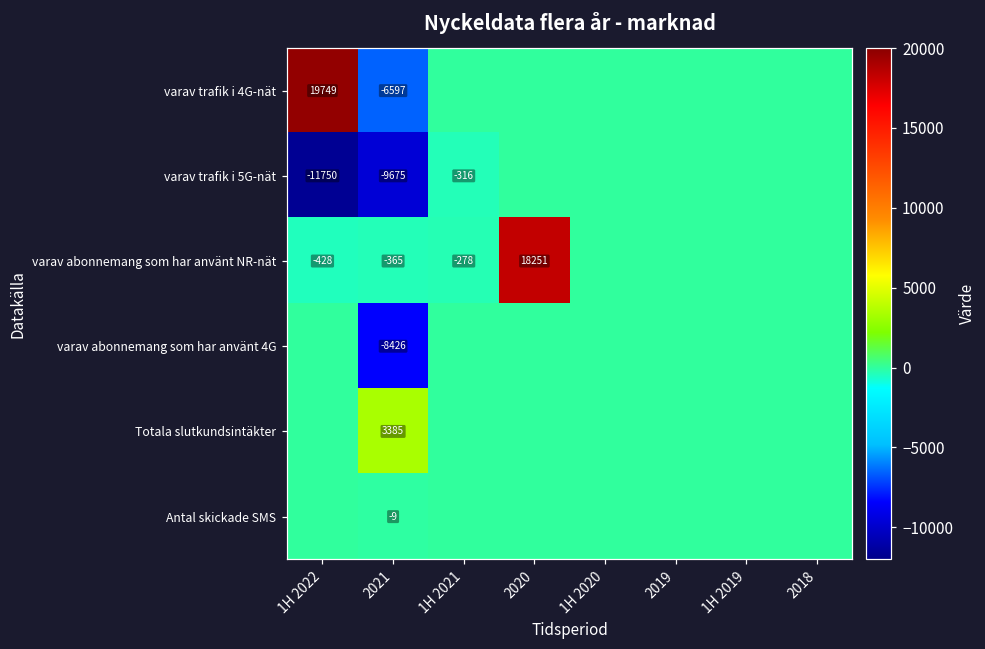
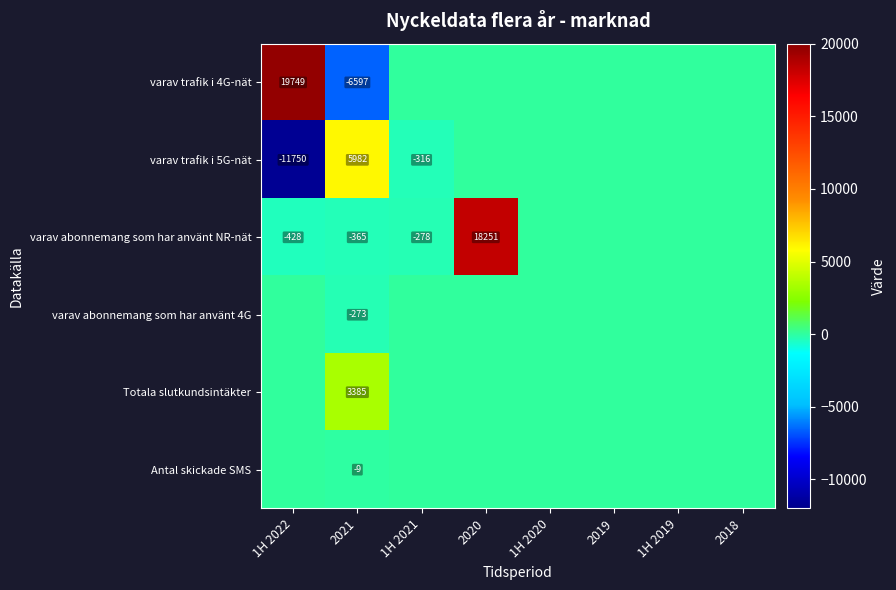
  {
    "varav trafik i 5G-nät": {
-     "2021": -9675
+     "2021": 5982
    },
    "varav abonnemang som har använt 4G": {
-     "2021": -8426
+     "2021": -273
    }
  }
